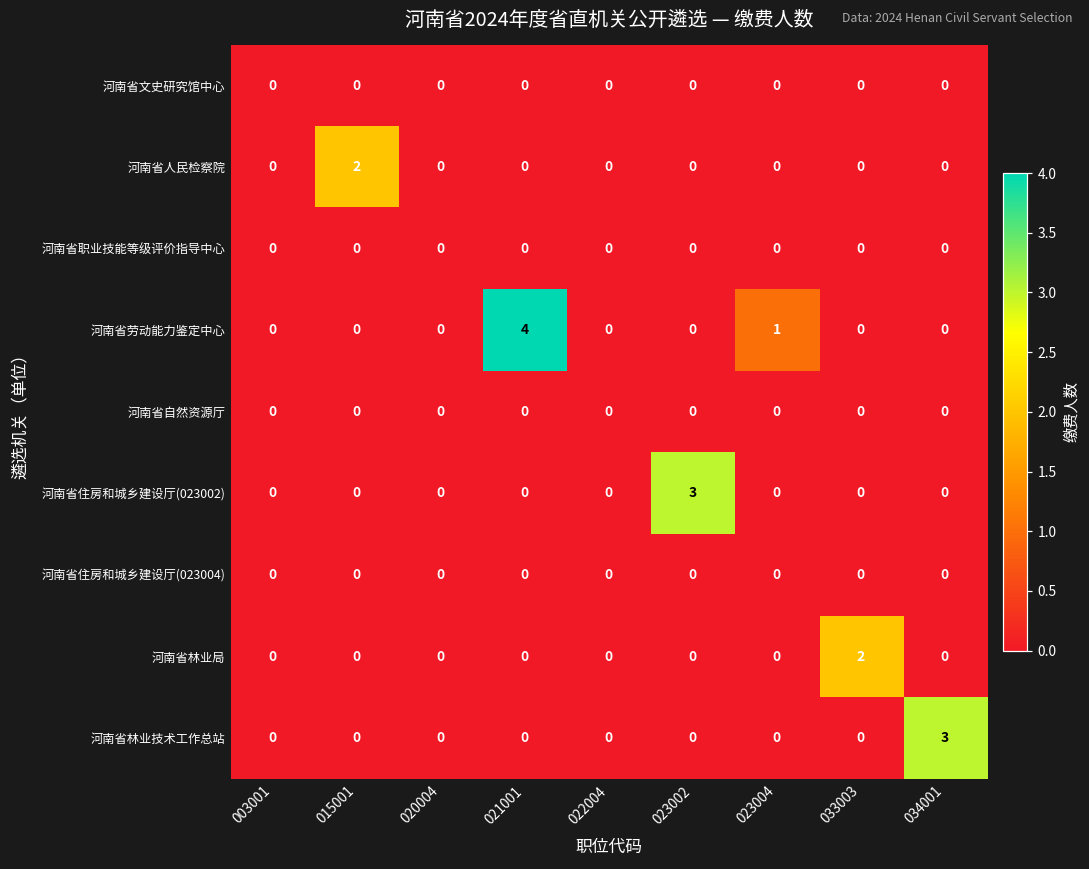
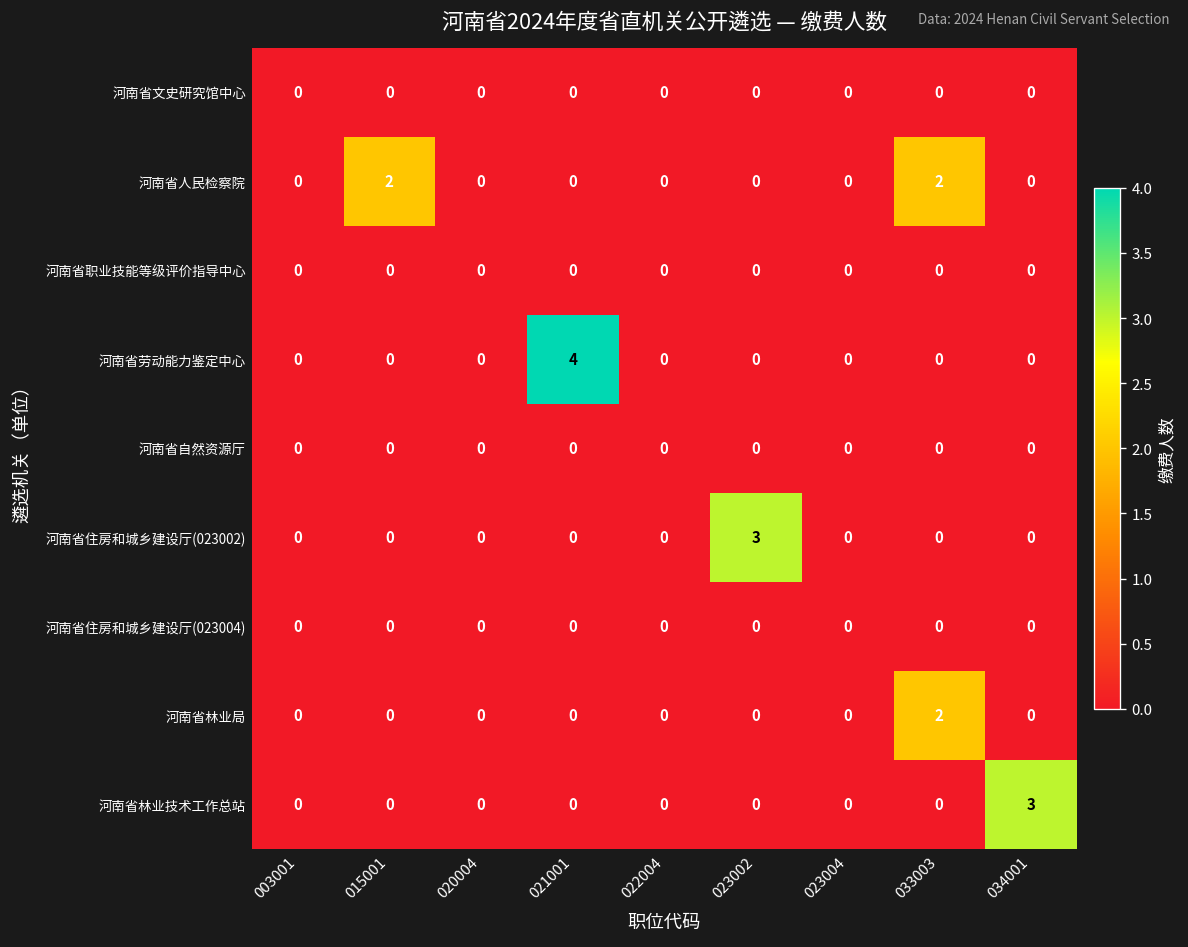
  {
    "河南省文史研究馆中心": {
      "003001": 0,
      "015001": 0,
      "020004": 0,
      "021001": 0,
      "022004": 0,
      "023002": 0,
      "023004": 0,
      "033003": 0,
      "034001": 0
    },
    "河南省人民检察院": {
      "003001": 0,
      "015001": 2,
      "020004": 0,
      "021001": 0,
      "022004": 0,
      "023002": 0,
      "023004": 0,
-     "033003": 0,
+     "033003": 2,
      "034001": 0
    },
    "河南省职业技能等级评价指导中心": {
      "003001": 0,
      "015001": 0,
      "020004": 0,
      "021001": 0,
      "022004": 0,
      "023002": 0,
      "023004": 0,
      "033003": 0,
      "034001": 0
    },
    "河南省劳动能力鉴定中心": {
      "003001": 0,
      "015001": 0,
      "020004": 0,
      "021001": 4,
      "022004": 0,
      "023002": 0,
-     "023004": 1,
+     "023004": 0,
      "033003": 0,
      "034001": 0
    },
    "河南省自然资源厅": {
      "003001": 0,
      "015001": 0,
      "020004": 0,
      "021001": 0,
      "022004": 0,
      "023002": 0,
      "023004": 0,
      "033003": 0,
      "034001": 0
    },
    "河南省住房和城乡建设厅(023002)": {
      "003001": 0,
      "015001": 0,
      "020004": 0,
      "021001": 0,
      "022004": 0,
      "023002": 3,
      "023004": 0,
      "033003": 0,
      "034001": 0
    },
    "河南省住房和城乡建设厅(023004)": {
      "003001": 0,
      "015001": 0,
      "020004": 0,
      "021001": 0,
      "022004": 0,
      "023002": 0,
      "023004": 0,
      "033003": 0,
      "034001": 0
    },
    "河南省林业局": {
      "003001": 0,
      "015001": 0,
      "020004": 0,
      "021001": 0,
      "022004": 0,
      "023002": 0,
      "023004": 0,
      "033003": 2,
      "034001": 0
    },
    "河南省林业技术工作总站": {
      "003001": 0,
      "015001": 0,
      "020004": 0,
      "021001": 0,
      "022004": 0,
      "023002": 0,
      "023004": 0,
      "033003": 0,
      "034001": 3
    }
  }
